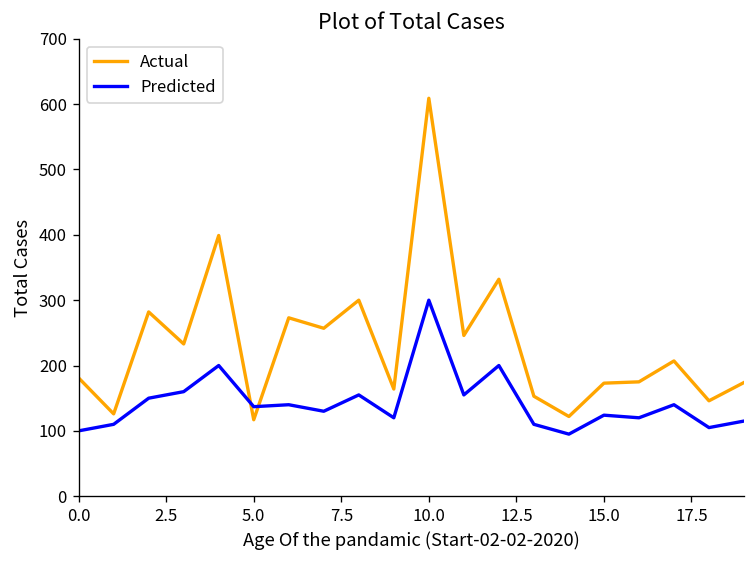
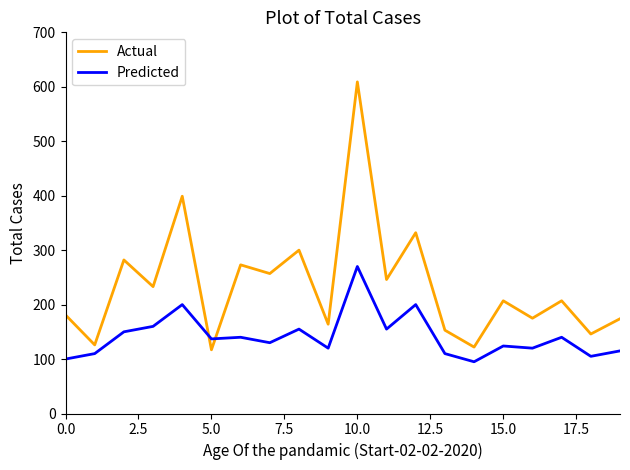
  {
    "Actual": {
      "0.0": 180,
      "5.0": 120,
      "10.0": 610,
-     "15.0": 170
+     "15.0": 210
    },
    "Predicted": {
      "0.0": 100,
      "5.0": 140,
-     "10.0": 300,
+     "10.0": 270,
      "15.0": 120
    }
  }
